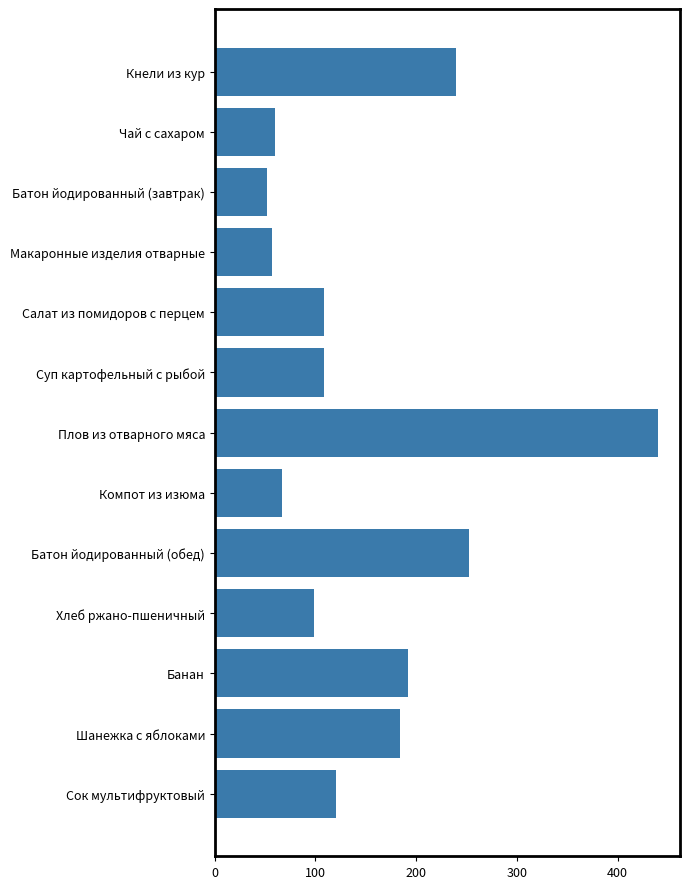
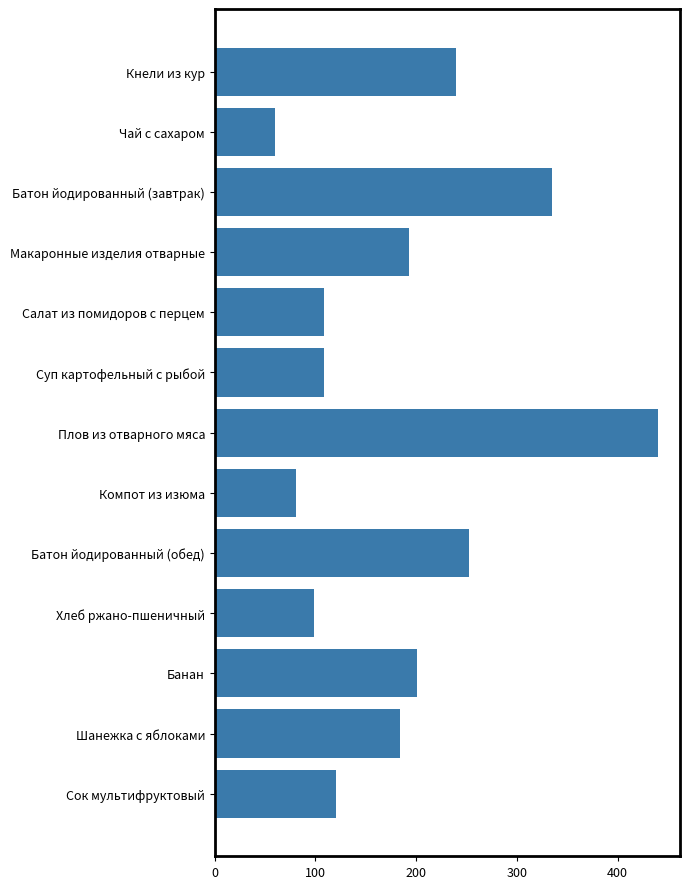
  {
    "Кнели из кур": 240,
    "Чай с сахаром": 60,
-   "Батон йодированный (завтрак)": 52,
-   "Макаронные изделия отварные": 57,
+   "Батон йодированный (завтрак)": 335,
+   "Макаронные изделия отварные": 193,
    "Салат из помидоров с перцем": 109,
    "Суп картофельный с рыбой": 109,
    "Плов из отварного мяса": 440,
-   "Компот из изюма": 67,
+   "Компот из изюма": 81,
    "Батон йодированный (обед)": 253,
    "Хлеб ржано-пшеничный": 99,
-   "Банан": 192,
+   "Банан": 201,
    "Шанежка с яблоками": 184,
    "Сок мультифруктовый": 120
  }
